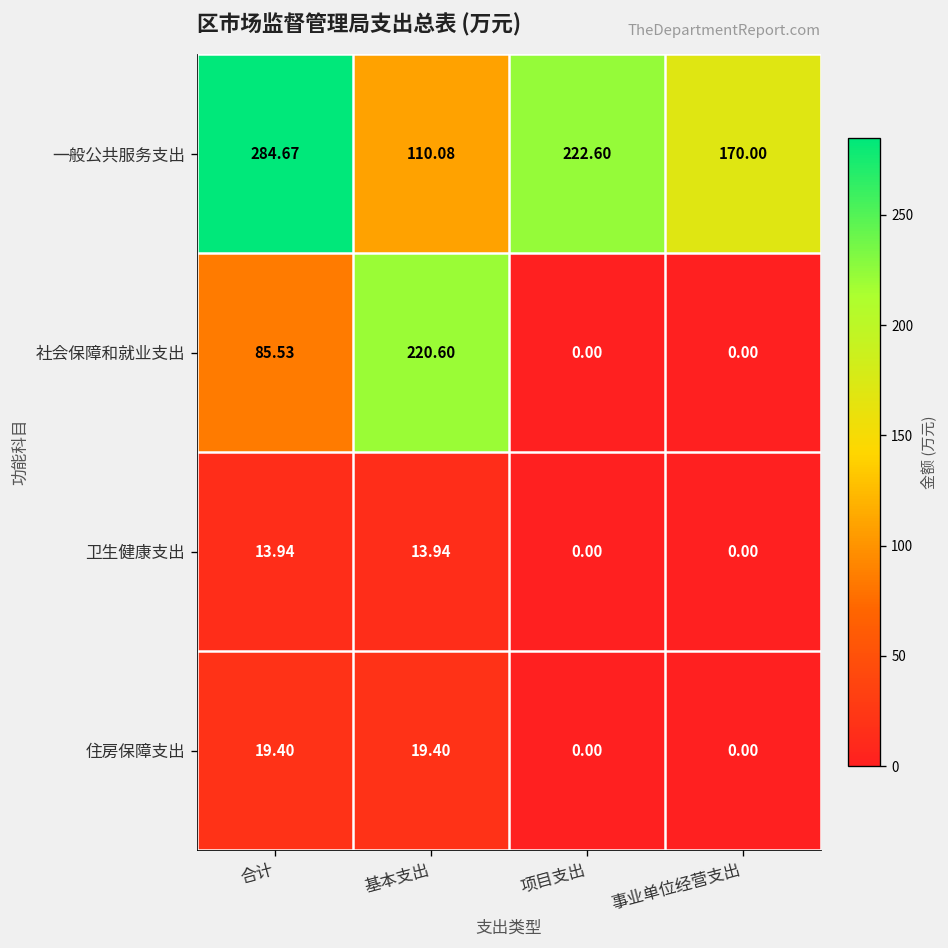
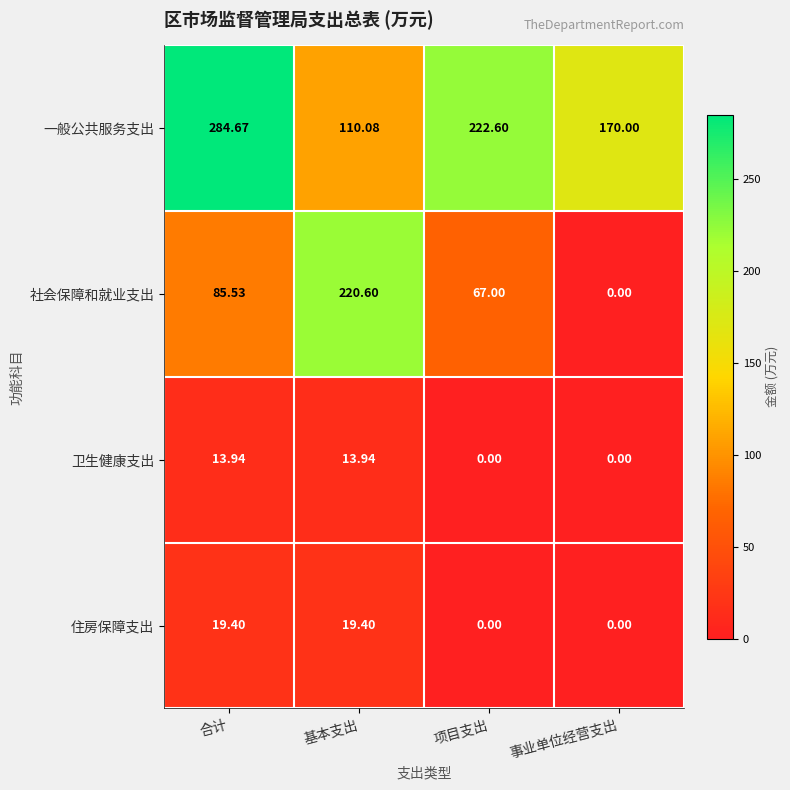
  {
    "一般公共服务支出": {
      "合计": 284.67,
      "基本支出": 110.08,
      "项目支出": 222.60,
      "事业单位经营支出": 170.00
    },
    "社会保障和就业支出": {
      "合计": 85.53,
      "基本支出": 220.60,
-     "项目支出": 0.00,
+     "项目支出": 67.00,
      "事业单位经营支出": 0.00
    },
    "卫生健康支出": {
      "合计": 13.94,
      "基本支出": 13.94,
      "项目支出": 0.00,
      "事业单位经营支出": 0.00
    },
    "住房保障支出": {
      "合计": 19.40,
      "基本支出": 19.40,
      "项目支出": 0.00,
      "事业单位经营支出": 0.00
    }
  }
